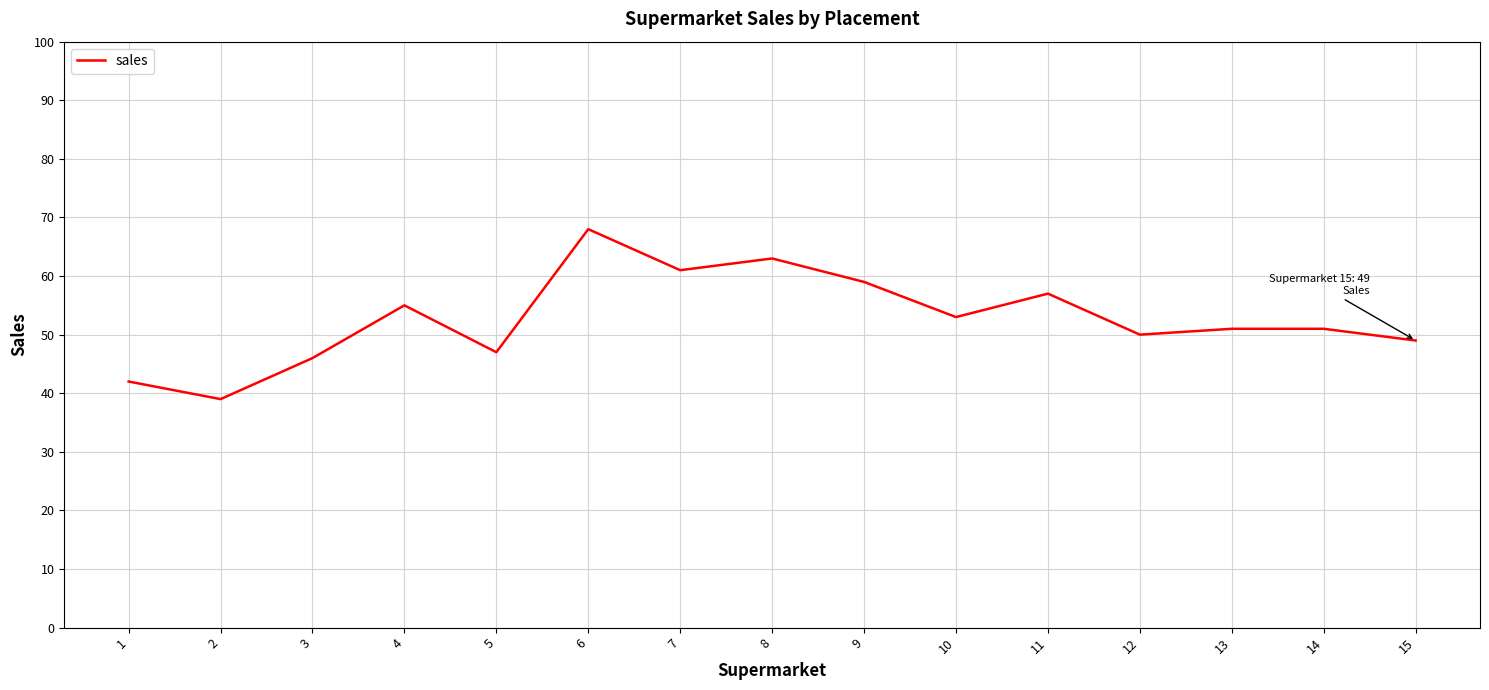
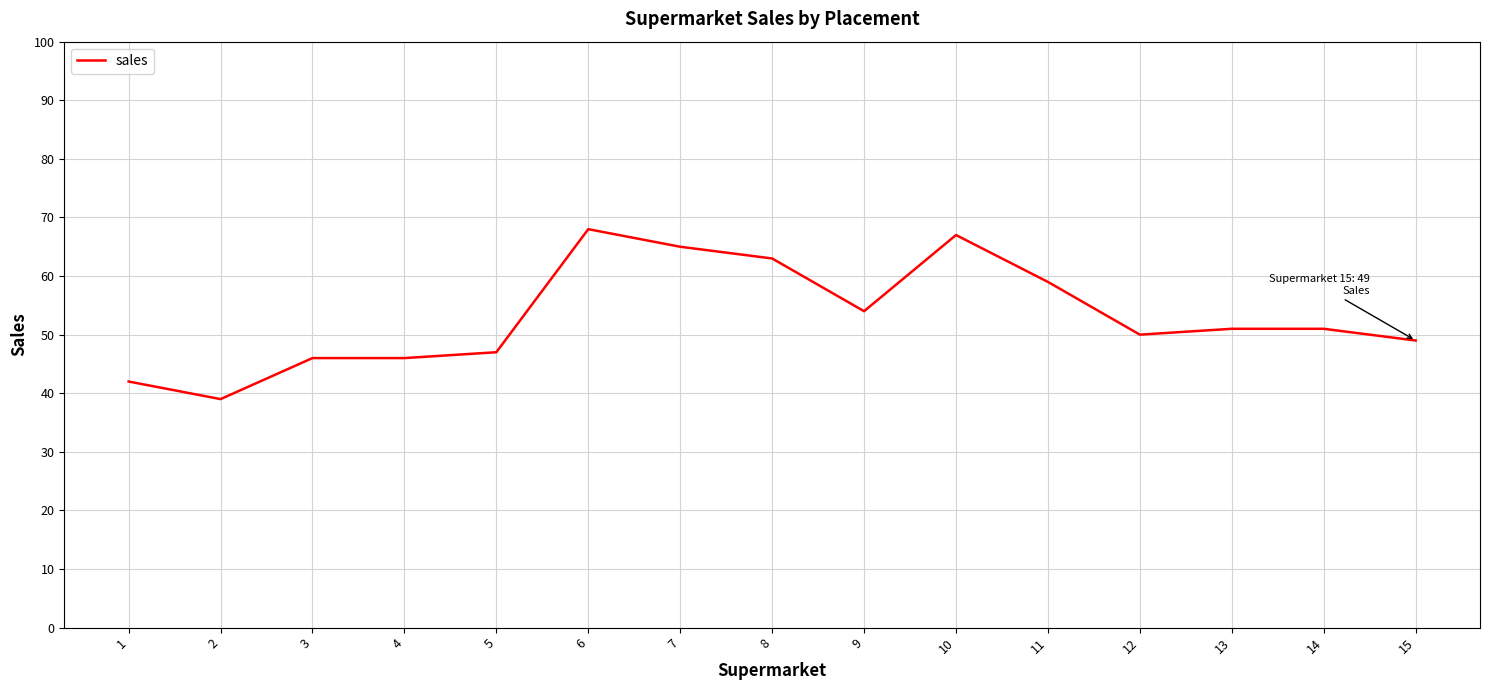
  {
    "1": 42,
    "2": 39,
    "3": 46,
-   "4": 55,
+   "4": 46,
    "5": 47,
    "6": 68,
-   "7": 61,
+   "7": 65,
    "8": 63,
-   "9": 59,
-   "10": 53,
-   "11": 57,
+   "9": 54,
+   "10": 67,
+   "11": 59,
    "12": 50,
    "13": 51,
    "15": 49
  }
